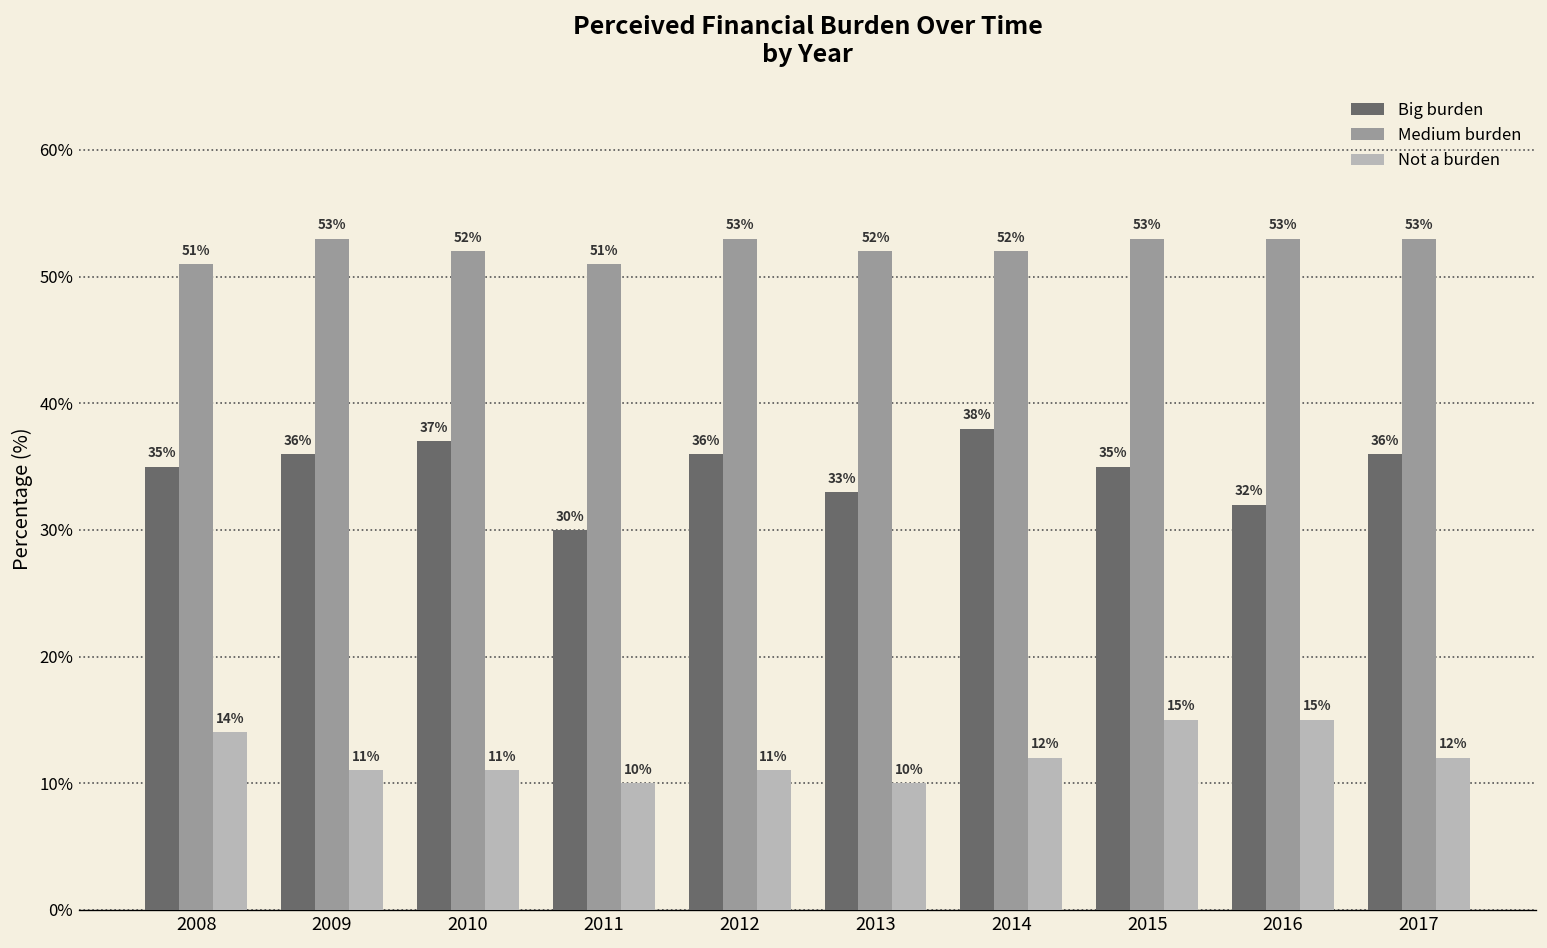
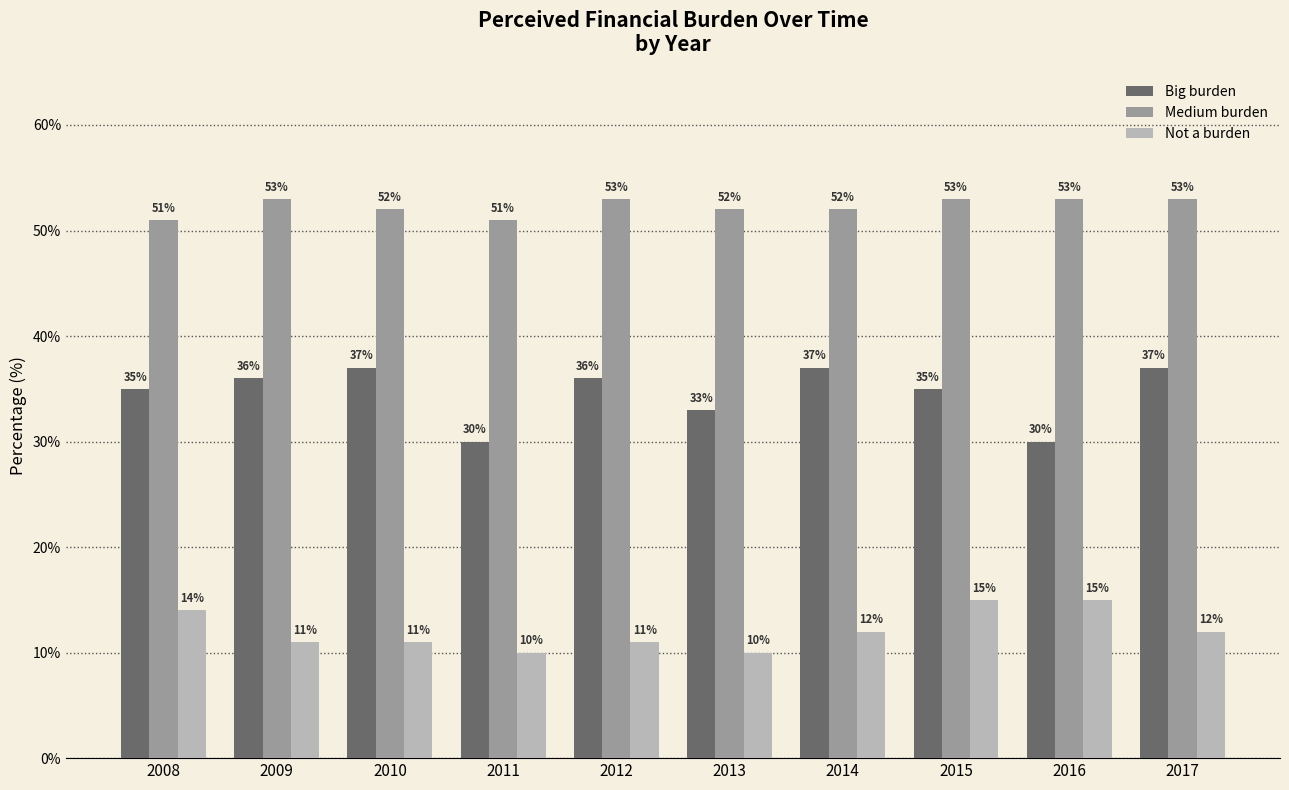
  {
    "Big burden": {
      "2008": "35%",
      "2009": "36%",
      "2010": "37%",
      "2011": "30%",
      "2012": "36%",
      "2013": "33%",
-     "2014": "38%",
+     "2014": "37%",
      "2015": "35%",
-     "2016": "32%",
-     "2017": "36%"
+     "2016": "30%",
+     "2017": "37%"
    }
  }
